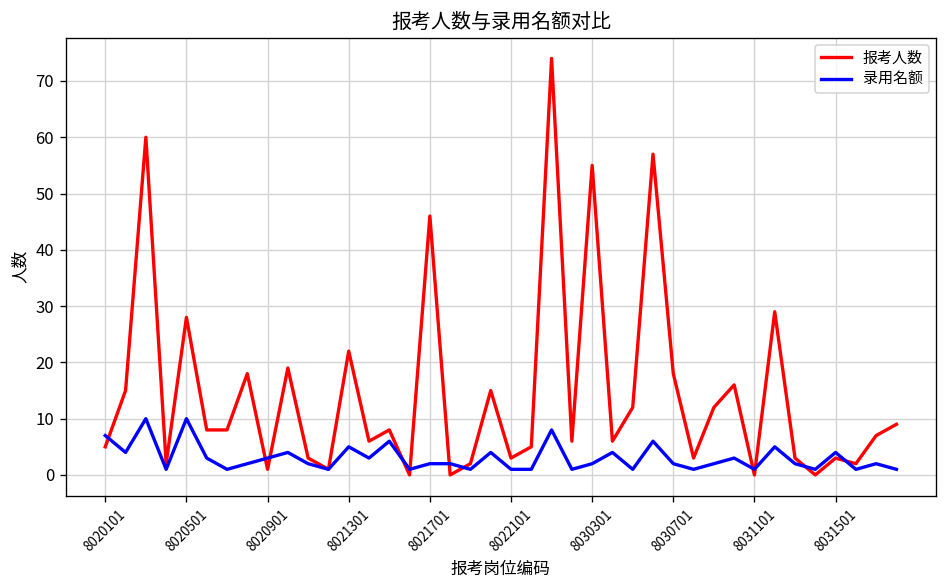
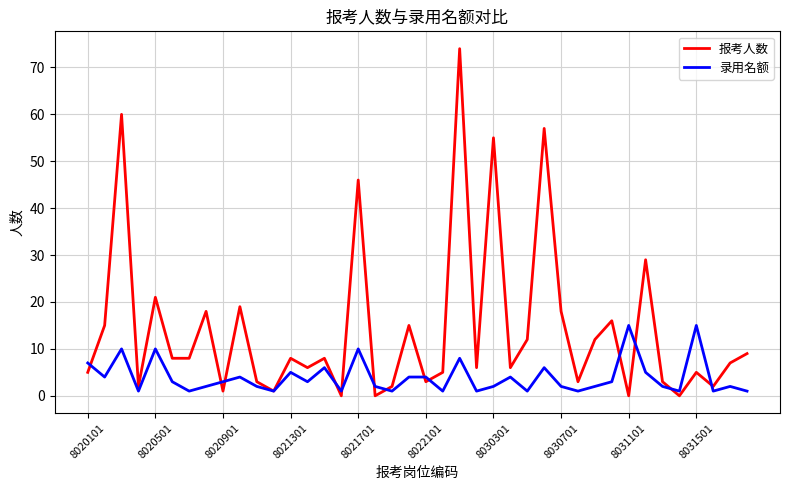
  {
    "报考人数": {
      "8020101": 5,
-     "8020501": 28,
+     "8020501": 21,
      "8020901": 1,
-     "8021301": 22,
+     "8021301": 8,
      "8021701": 46,
      "8022101": 3,
      "8030301": 55,
      "8030701": 18,
      "8031101": 0,
-     "8031501": 3
+     "8031501": 5
    },
    "录用名额": {
      "8020101": 7,
      "8020501": 10,
      "8020901": 3,
      "8021301": 5,
-     "8021701": 2,
-     "8022101": 1,
+     "8021701": 10,
+     "8022101": 4,
      "8030301": 2,
      "8030701": 2,
-     "8031101": 1,
-     "8031501": 4
+     "8031101": 15,
+     "8031501": 15
    }
  }
